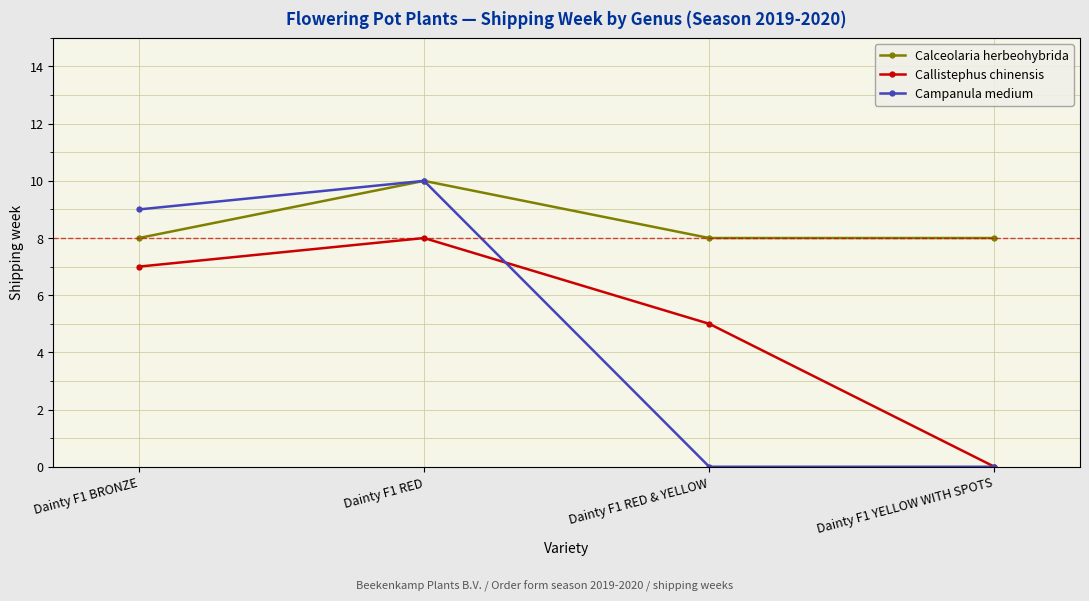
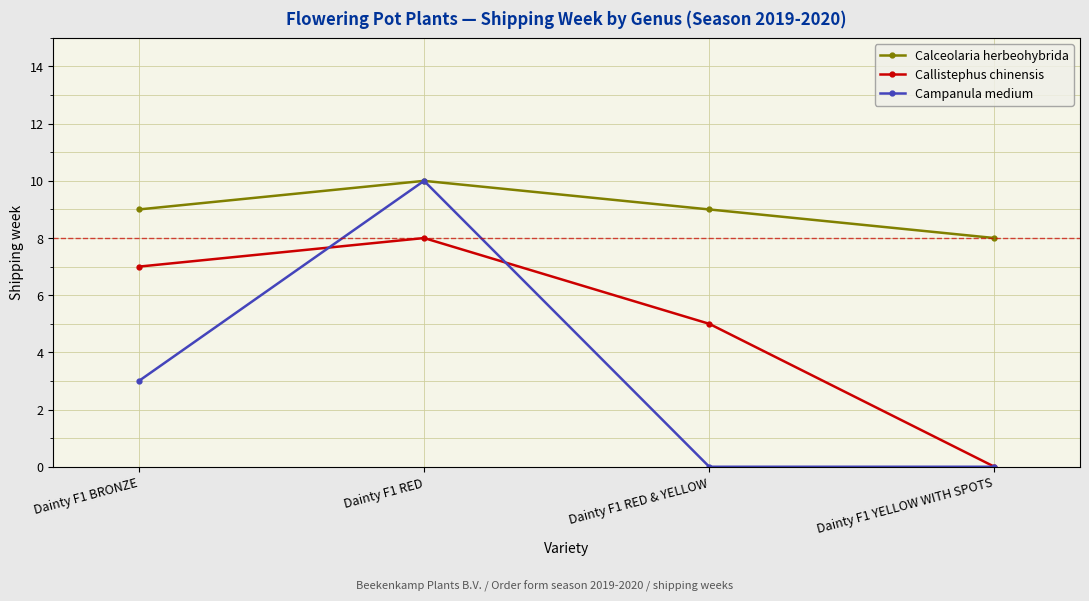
  {
    "Calceolaria herbeohybrida": {
-     "Dainty F1 BRONZE": 8,
-     "Dainty F1 RED & YELLOW": 8,
+     "Dainty F1 BRONZE": 9,
+     "Dainty F1 RED & YELLOW": 9,
      "Dainty F1 YELLOW WITH SPOTS": 8
    },
    "Callistephus chinensis": {
      "Dainty F1 BRONZE": 7,
      "Dainty F1 RED": 8,
      "Dainty F1 RED & YELLOW": 5
    },
    "Campanula medium": {
-     "Dainty F1 BRONZE": 9,
+     "Dainty F1 BRONZE": 3,
      "Dainty F1 RED & YELLOW": 0
    }
  }
